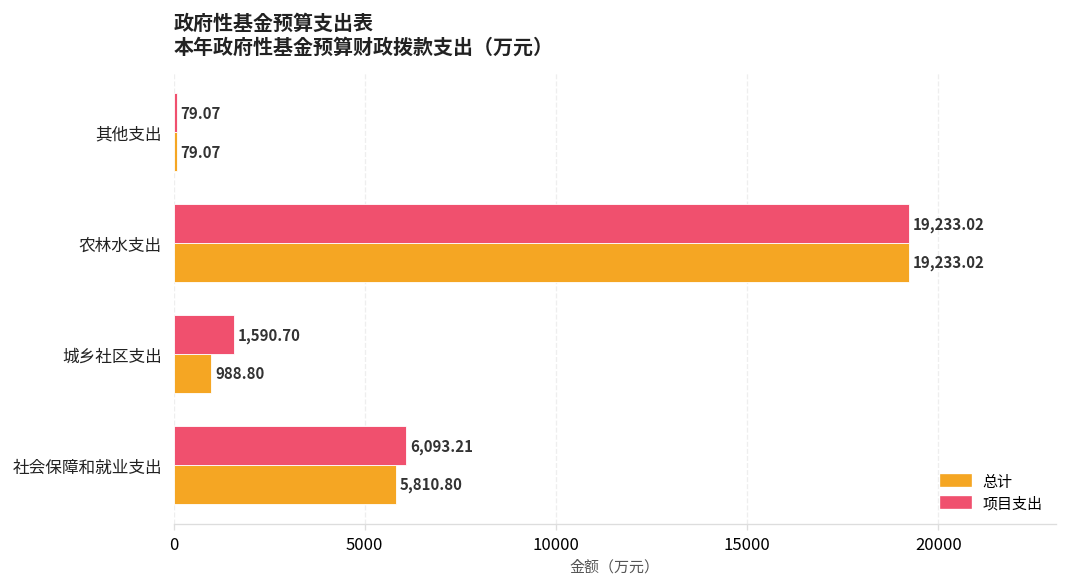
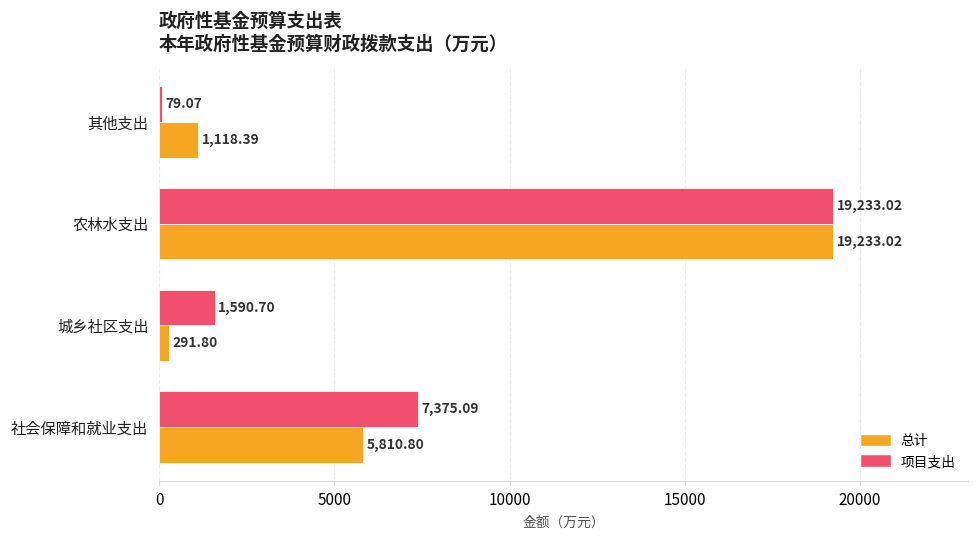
  {
    "总计": {
-     "其他支出": "79.07",
+     "其他支出": "1,118.39",
      "农林水支出": "19,233.02",
-     "城乡社区支出": "988.80",
+     "城乡社区支出": "291.80",
      "社会保障和就业支出": "5,810.80"
    },
    "项目支出": {
      "其他支出": "79.07",
      "农林水支出": "19,233.02",
      "城乡社区支出": "1,590.70",
-     "社会保障和就业支出": "6,093.21"
+     "社会保障和就业支出": "7,375.09"
    }
  }
